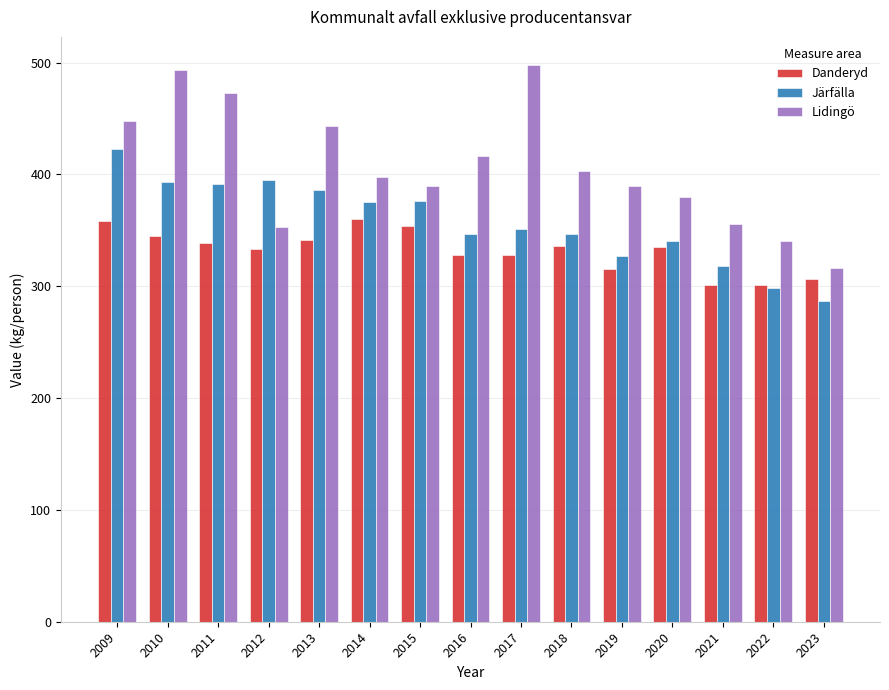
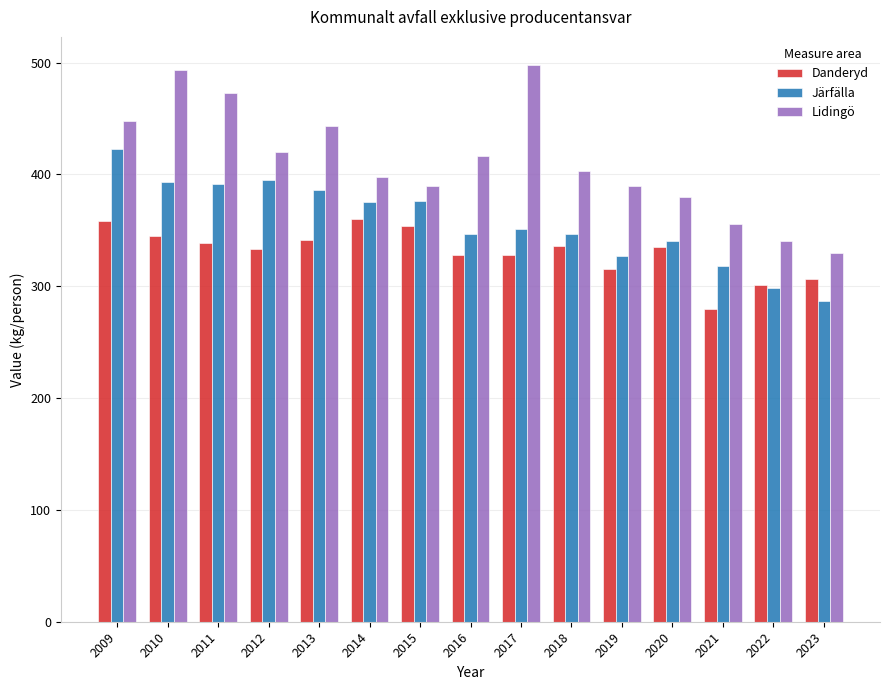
  {
    "Danderyd": {
      "2009": 358,
      "2010": 345,
      "2011": 339,
      "2012": 333,
      "2013": 341,
      "2014": 360,
      "2015": 354,
      "2016": 328,
      "2017": 328,
      "2018": 336,
      "2019": 315,
      "2020": 335,
-     "2021": 301,
+     "2021": 280,
      "2022": 301,
      "2023": 306
    },
    "Järfälla": {
      "2009": 423,
      "2010": 393,
      "2011": 391,
      "2012": 395,
      "2013": 386,
      "2014": 375,
      "2015": 376,
      "2016": 347,
      "2017": 351,
      "2018": 347,
      "2019": 327,
      "2020": 340,
      "2021": 318,
      "2022": 298,
      "2023": 287
    },
    "Lidingö": {
      "2009": 448,
      "2010": 493,
      "2011": 473,
-     "2012": 353,
+     "2012": 420,
      "2013": 443,
      "2014": 398,
      "2015": 390,
      "2016": 416,
      "2017": 498,
      "2018": 403,
      "2019": 390,
      "2020": 380,
      "2021": 356,
      "2022": 340,
-     "2023": 316
+     "2023": 330
    }
  }
